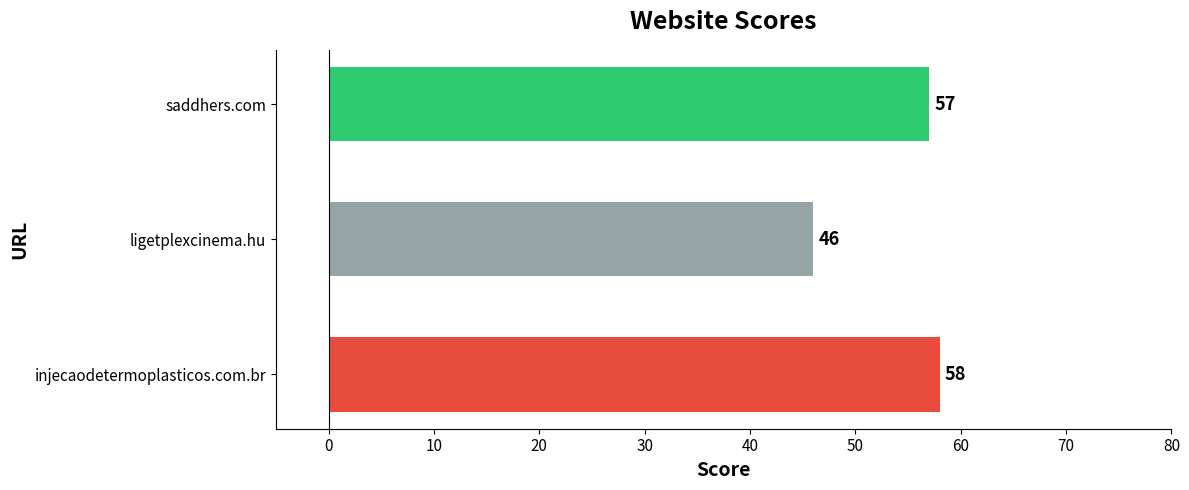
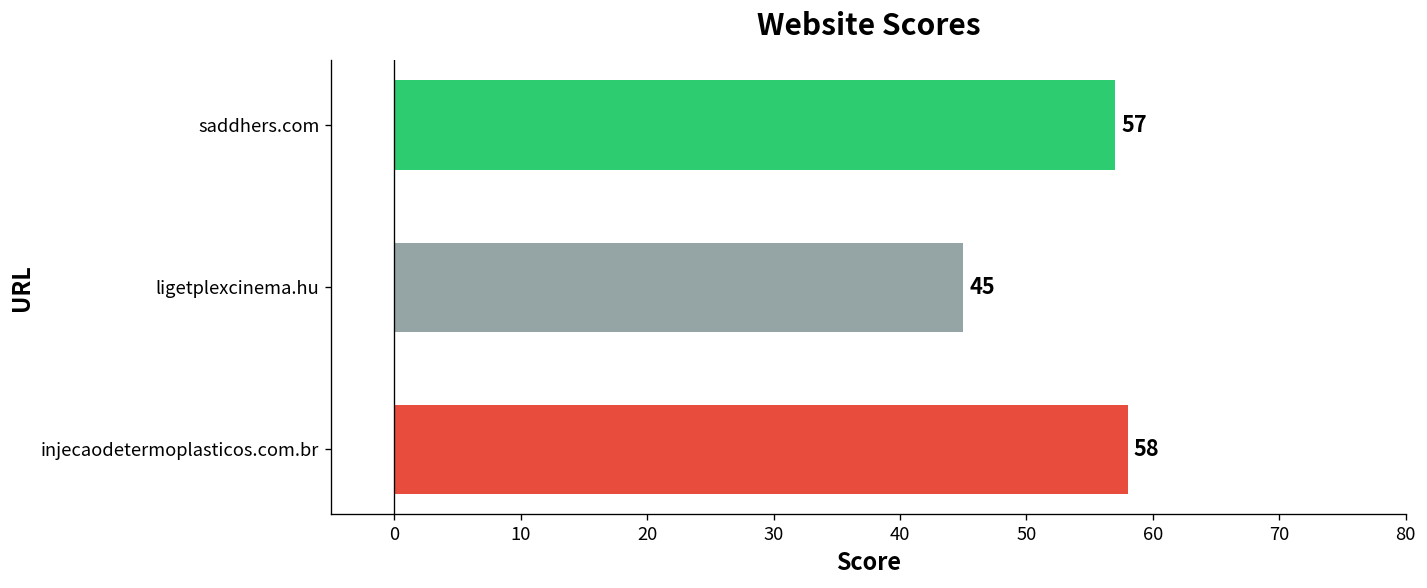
  {
    "saddhers.com": 57,
-   "ligetplexcinema.hu": 46,
+   "ligetplexcinema.hu": 45,
    "injecaodetermoplasticos.com.br": 58
  }
